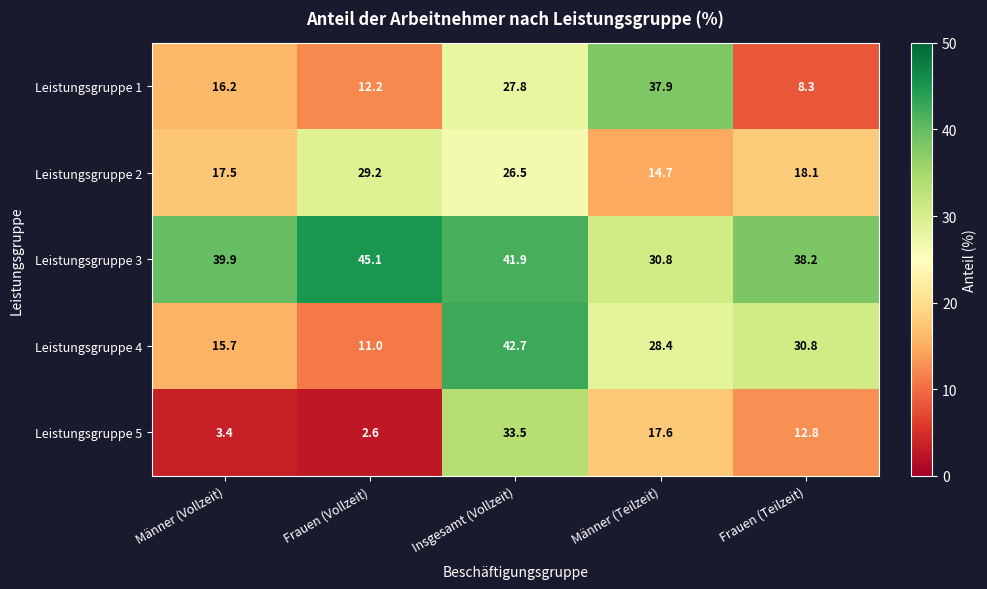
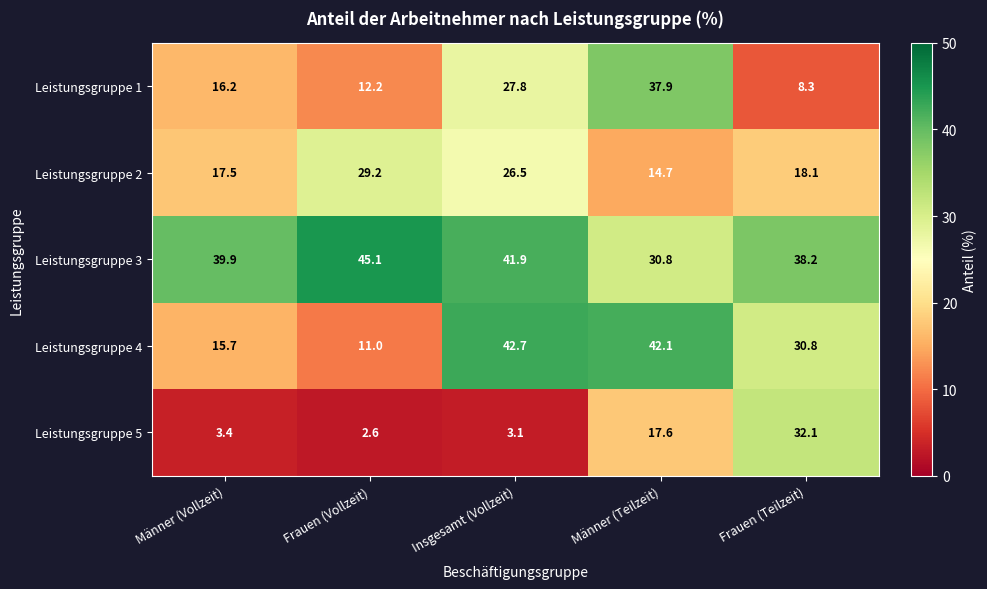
  {
    "Leistungsgruppe 1": {
      "Männer (Vollzeit)": 16.2,
      "Frauen (Vollzeit)": 12.2,
      "Insgesamt (Vollzeit)": 27.8,
      "Männer (Teilzeit)": 37.9,
      "Frauen (Teilzeit)": 8.3
    },
    "Leistungsgruppe 2": {
      "Männer (Vollzeit)": 17.5,
      "Frauen (Vollzeit)": 29.2,
      "Insgesamt (Vollzeit)": 26.5,
      "Männer (Teilzeit)": 14.7,
      "Frauen (Teilzeit)": 18.1
    },
    "Leistungsgruppe 3": {
      "Männer (Vollzeit)": 39.9,
      "Frauen (Vollzeit)": 45.1,
      "Insgesamt (Vollzeit)": 41.9,
      "Männer (Teilzeit)": 30.8,
      "Frauen (Teilzeit)": 38.2
    },
    "Leistungsgruppe 4": {
      "Männer (Vollzeit)": 15.7,
      "Frauen (Vollzeit)": 11.0,
      "Insgesamt (Vollzeit)": 42.7,
-     "Männer (Teilzeit)": 28.4,
+     "Männer (Teilzeit)": 42.1,
      "Frauen (Teilzeit)": 30.8
    },
    "Leistungsgruppe 5": {
      "Männer (Vollzeit)": 3.4,
      "Frauen (Vollzeit)": 2.6,
-     "Insgesamt (Vollzeit)": 33.5,
+     "Insgesamt (Vollzeit)": 3.1,
      "Männer (Teilzeit)": 17.6,
-     "Frauen (Teilzeit)": 12.8
+     "Frauen (Teilzeit)": 32.1
    }
  }
